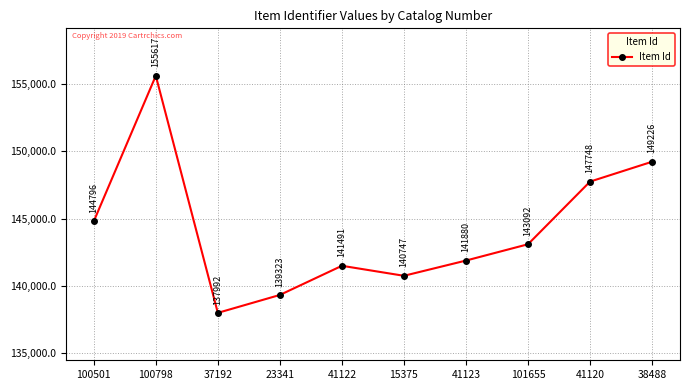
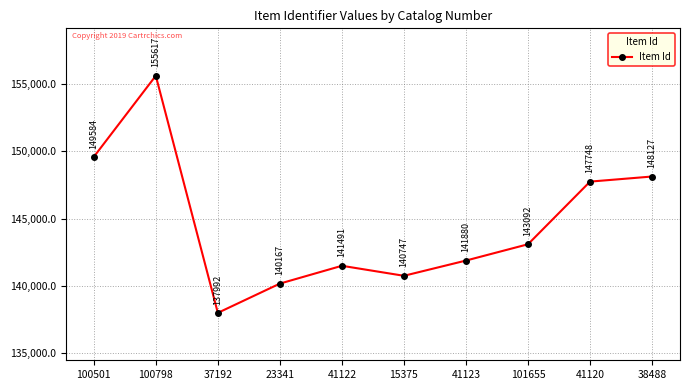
  {
-   "100501": 144796,
+   "100501": 149584,
    "100798": 155617,
    "37192": 137992,
-   "23341": 139323,
+   "23341": 140167,
    "41122": 141491,
    "15375": 140747,
    "41123": 141880,
    "101655": 143092,
    "41120": 147748,
-   "38488": 149226
+   "38488": 148127
  }
